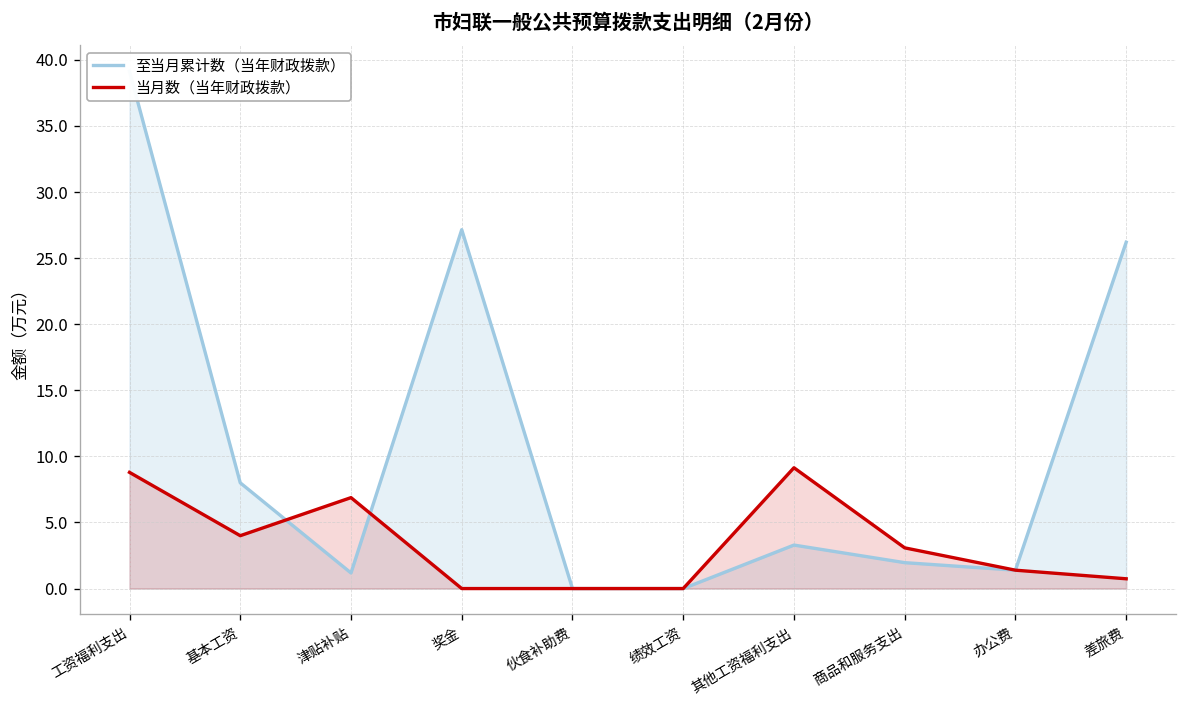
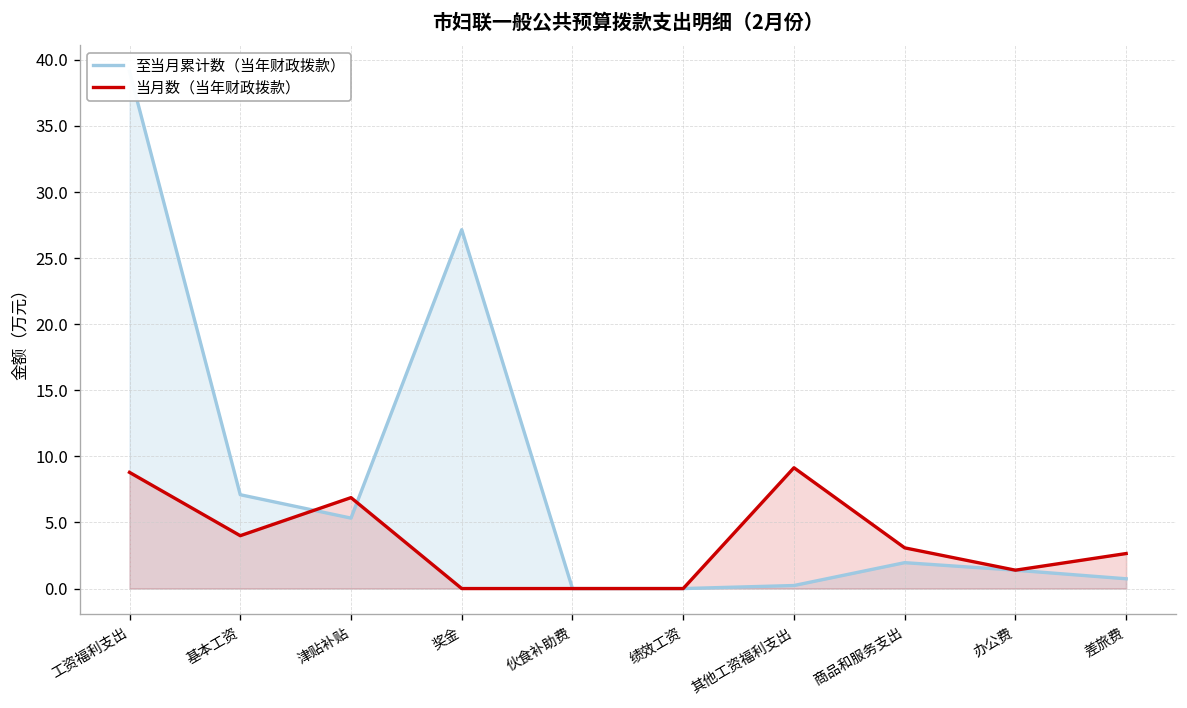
  {
    "至当月累计数（当年财政拨款）": {
-     "基本工资": 8.0,
-     "津贴补贴": 1.2,
+     "基本工资": 7.1,
+     "津贴补贴": 5.3,
      "奖金": 27.2,
-     "其他工资福利支出": 3.3,
+     "其他工资福利支出": 0.2,
      "商品和服务支出": 2.0,
-     "差旅费": 26.2
+     "差旅费": 0.7
    },
    "当月数（当年财政拨款）": {
      "工资福利支出": 8.8,
      "基本工资": 4.0,
      "津贴补贴": 6.9,
      "奖金": 0.0,
      "其他工资福利支出": 9.1,
      "商品和服务支出": 3.1,
-     "差旅费": 0.7
+     "差旅费": 2.7
    }
  }
